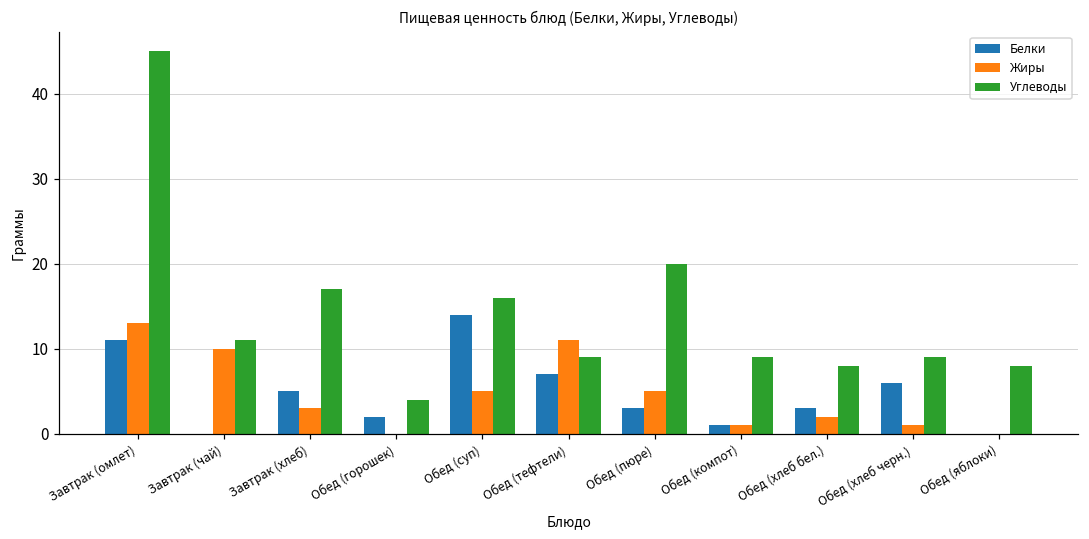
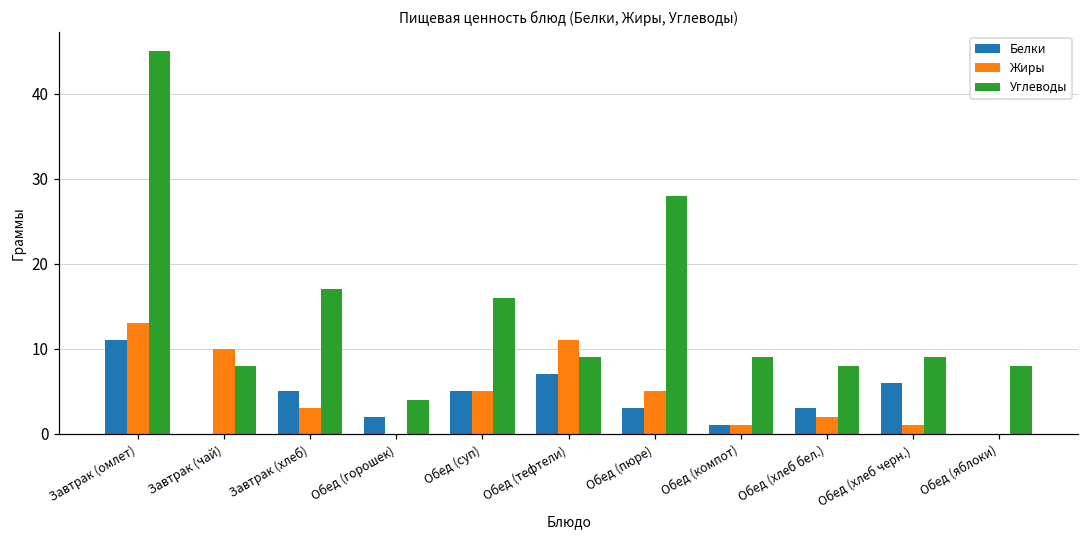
  {
    "Белки": {
      "Завтрак (омлет)": 11,
      "Завтрак (чай)": 0,
      "Завтрак (хлеб)": 5,
      "Обед (горошек)": 2,
-     "Обед (суп)": 14,
+     "Обед (суп)": 5,
      "Обед (тефтели)": 7,
      "Обед (пюре)": 3,
      "Обед (компот)": 1,
      "Обед (хлеб бел.)": 3,
      "Обед (хлеб черн.)": 6,
      "Обед (яблоки)": 0
    },
    "Жиры": {
      "Завтрак (омлет)": 13,
      "Завтрак (чай)": 10,
      "Завтрак (хлеб)": 3,
      "Обед (горошек)": 0,
      "Обед (суп)": 5,
      "Обед (тефтели)": 11,
      "Обед (пюре)": 5,
      "Обед (компот)": 1,
      "Обед (хлеб бел.)": 2,
      "Обед (хлеб черн.)": 1,
      "Обед (яблоки)": 0
    },
    "Углеводы": {
      "Завтрак (омлет)": 45,
-     "Завтрак (чай)": 11,
+     "Завтрак (чай)": 8,
      "Завтрак (хлеб)": 17,
      "Обед (горошек)": 4,
      "Обед (суп)": 16,
      "Обед (тефтели)": 9,
-     "Обед (пюре)": 20,
+     "Обед (пюре)": 28,
      "Обед (компот)": 9,
      "Обед (хлеб бел.)": 8,
      "Обед (хлеб черн.)": 9,
      "Обед (яблоки)": 8
    }
  }
